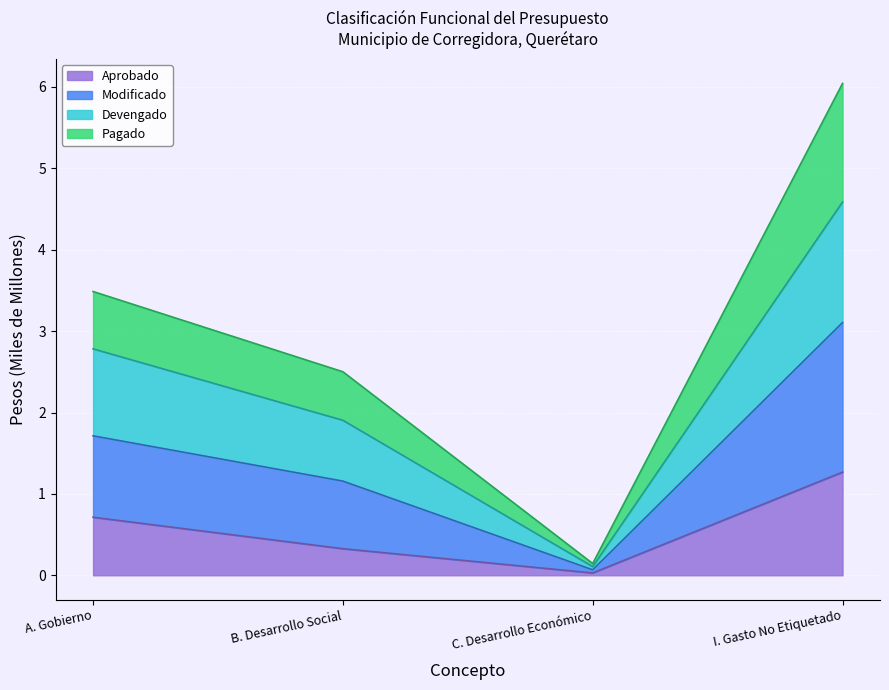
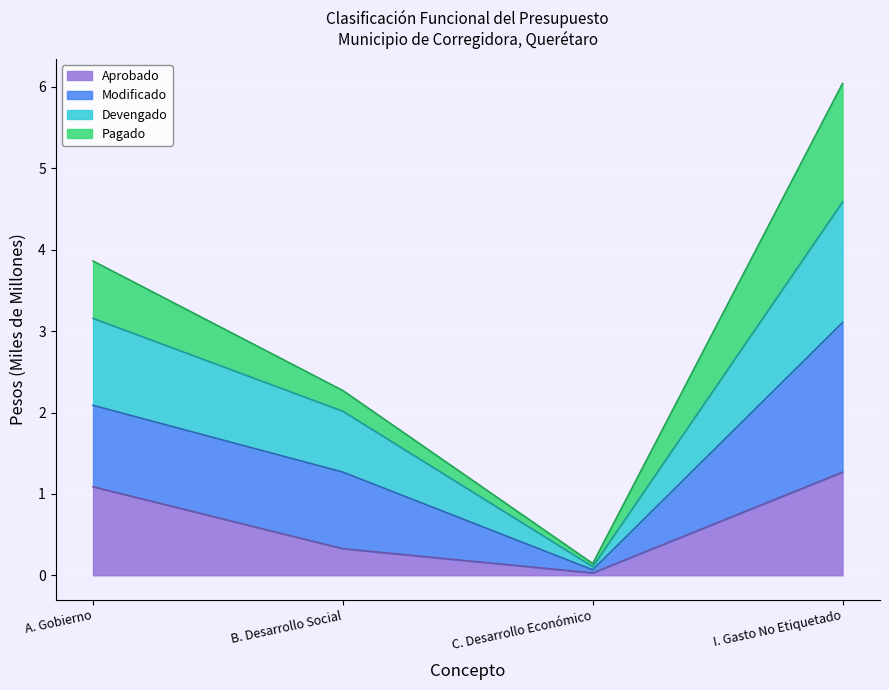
  {
    "Aprobado": {
-     "A. Gobierno": 0.7,
+     "A. Gobierno": 1.1,
      "B. Desarrollo Social": 0.3,
      "C. Desarrollo Económico": 0.0,
      "I. Gasto No Etiquetado": 1.3
    },
    "Modificado": {
      "A. Gobierno": 1.0,
-     "B. Desarrollo Social": 0.8,
+     "B. Desarrollo Social": 0.9,
      "C. Desarrollo Económico": 0.0,
      "I. Gasto No Etiquetado": 1.8
    },
    "Devengado": {
      "A. Gobierno": 1.1,
      "B. Desarrollo Social": 0.7,
      "C. Desarrollo Económico": 0.0,
      "I. Gasto No Etiquetado": 1.5
    },
    "Pagado": {
      "A. Gobierno": 0.7,
-     "B. Desarrollo Social": 0.6,
+     "B. Desarrollo Social": 0.3,
      "C. Desarrollo Económico": 0.0,
      "I. Gasto No Etiquetado": 1.5
    }
  }
